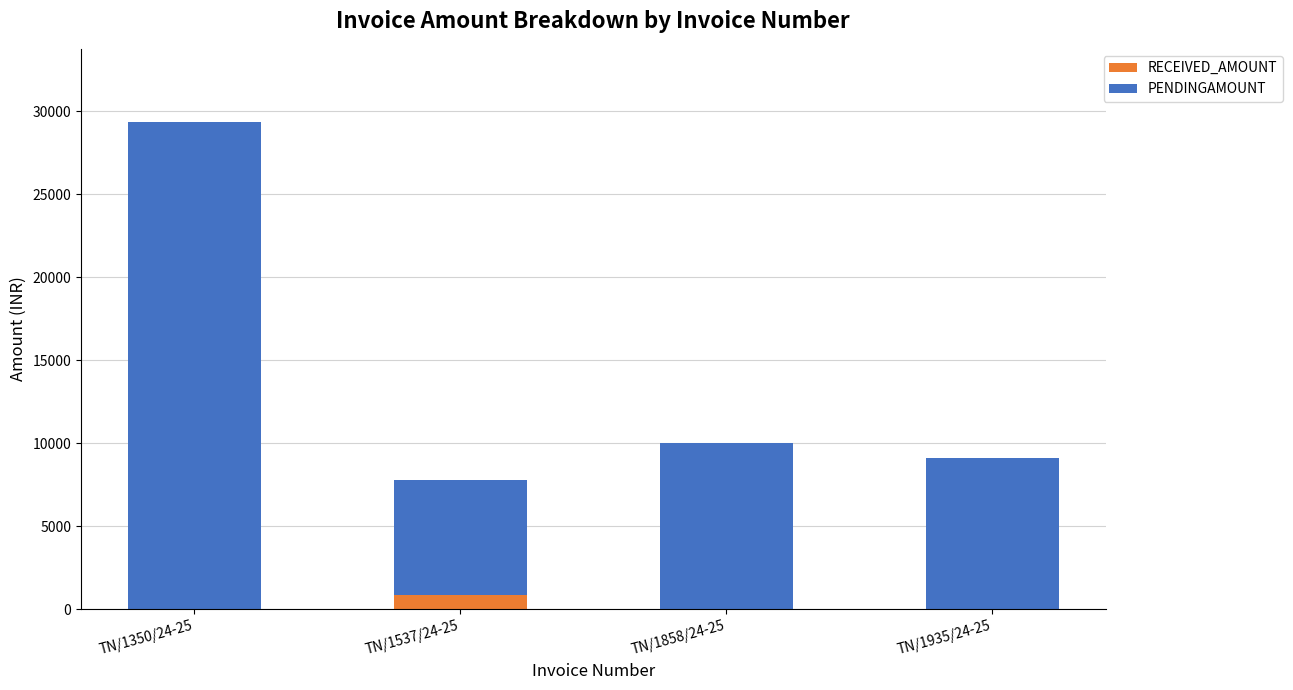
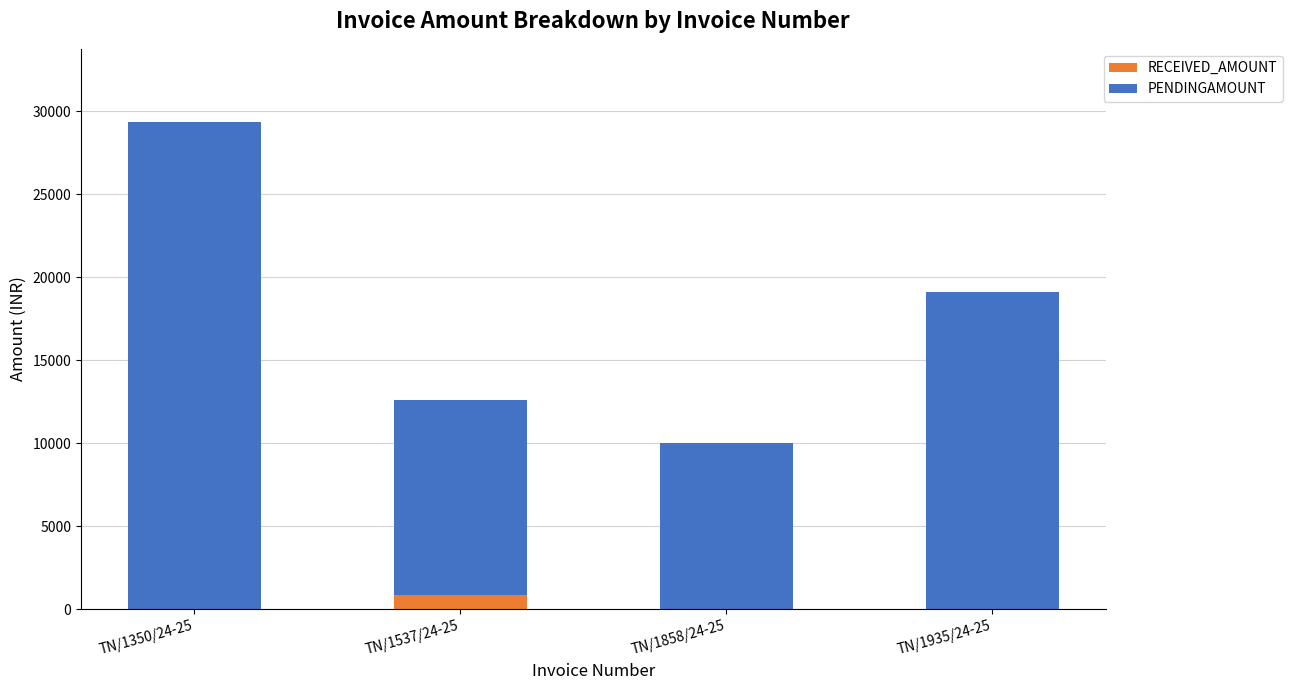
  {
    "RECEIVED_AMOUNT": {
      "TN/1350/24-25": 0,
      "TN/1537/24-25": 900,
      "TN/1858/24-25": 0,
      "TN/1935/24-25": 0
    },
    "PENDINGAMOUNT": {
      "TN/1350/24-25": 29300,
-     "TN/1537/24-25": 6900,
+     "TN/1537/24-25": 11700,
      "TN/1858/24-25": 10000,
-     "TN/1935/24-25": 9100
+     "TN/1935/24-25": 19100
    }
  }
